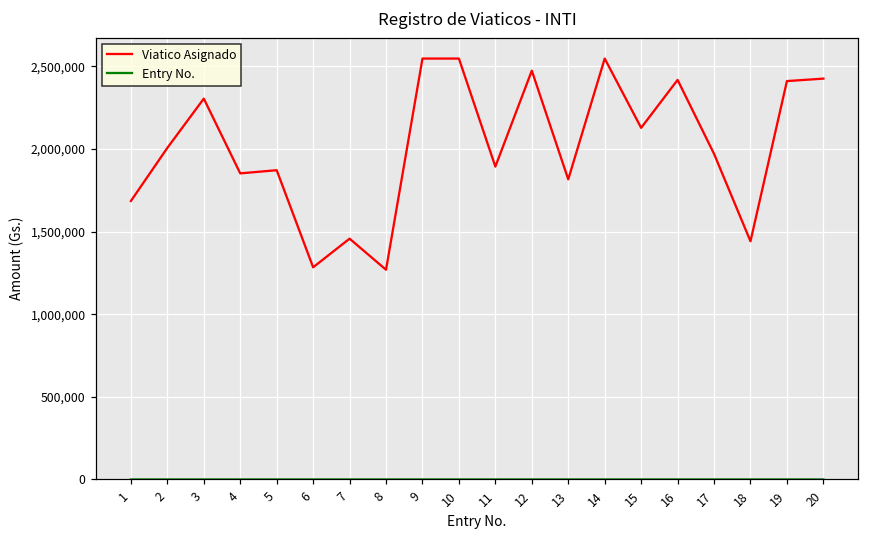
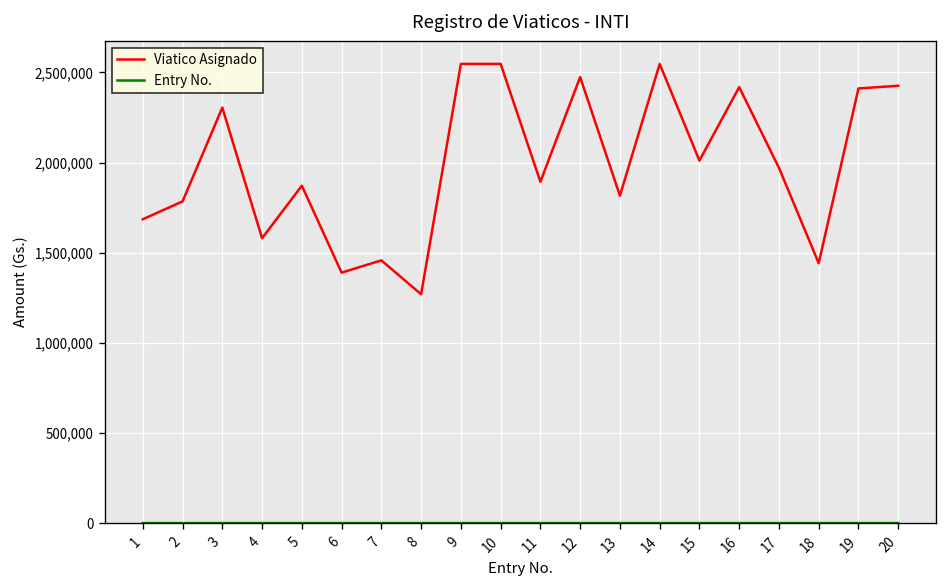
  {
    "Viatico Asignado": {
      "1": "1,690,000",
-     "2": "2,010,000",
+     "2": "1,780,000",
      "3": "2,300,000",
-     "4": "1,850,000",
+     "4": "1,580,000",
      "5": "1,870,000",
-     "6": "1,280,000",
+     "6": "1,390,000",
      "7": "1,460,000",
      "8": "1,270,000",
      "9": "2,550,000",
      "10": "2,550,000",
      "11": "1,890,000",
      "12": "2,470,000",
      "13": "1,820,000",
      "14": "2,550,000",
-     "15": "2,130,000",
+     "15": "2,010,000",
      "16": "2,420,000",
      "17": "1,970,000",
      "18": "1,440,000",
      "19": "2,410,000",
      "20": "2,430,000"
    },
    "Entry No.": {
      "1": "0",
      "2": "0",
      "3": "0",
      "4": "0",
      "5": "0",
      "6": "0",
      "7": "0",
      "8": "0",
      "9": "0",
      "10": "0",
      "11": "0",
      "12": "0",
      "13": "0",
      "14": "0",
      "15": "0",
      "16": "0",
      "17": "0",
      "18": "0",
      "19": "0",
      "20": "0"
    }
  }
